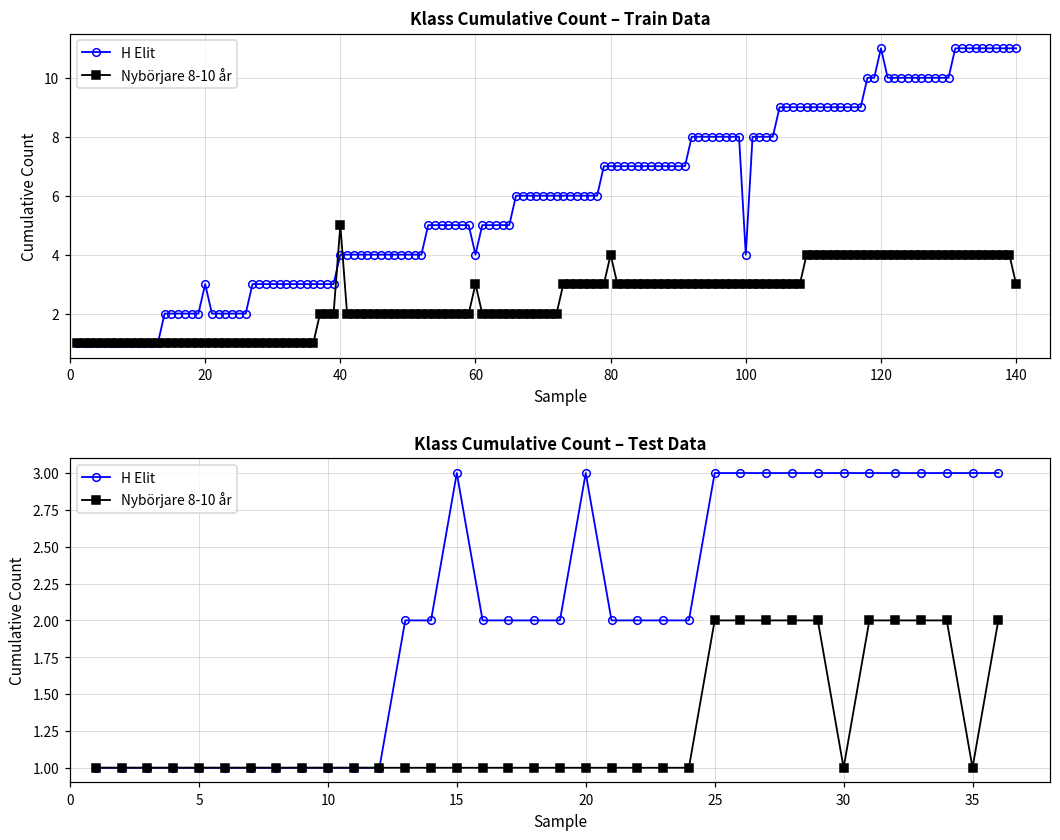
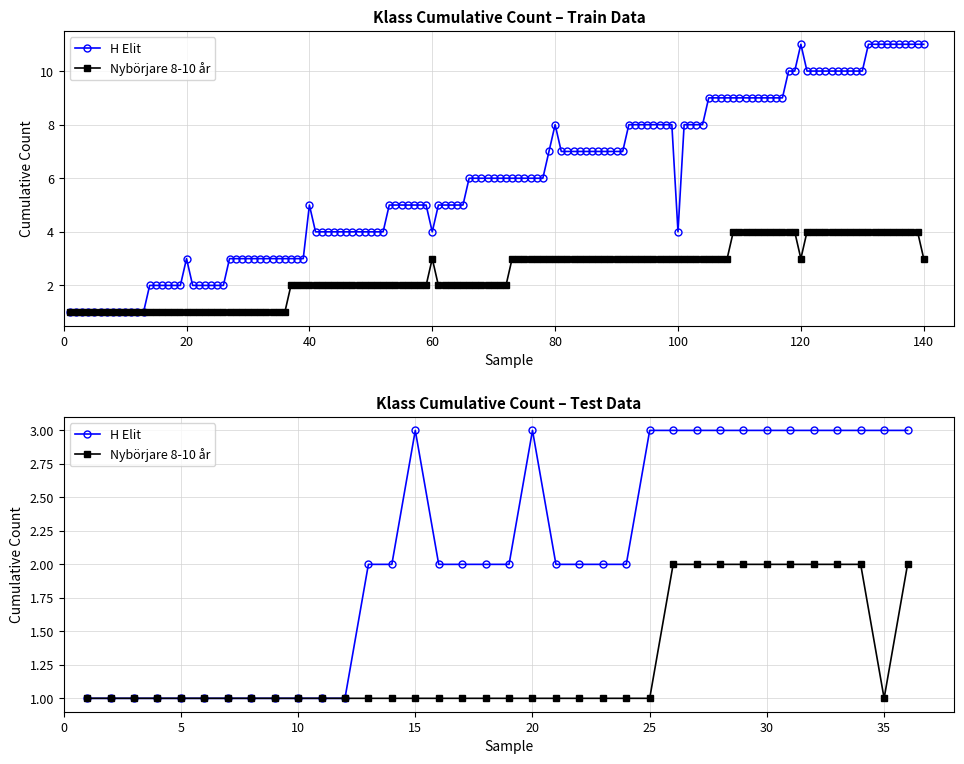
  {
    "Klass Cumulative Count – Train Data": {
      "H Elit": {
        "20": 3,
-       "40": 4,
+       "40": 5,
        "60": 4,
-       "80": 7,
+       "80": 8,
        "100": 4,
        "120": 11,
        "140": 11
      },
      "Nybörjare 8-10 år": {
        "20": 1,
-       "40": 5,
+       "40": 2,
        "60": 3,
-       "80": 4,
+       "80": 3,
        "100": 3,
-       "120": 4,
+       "120": 3,
        "140": 3
      }
    },
    "Klass Cumulative Count – Test Data": {
      "H Elit": {
        "15": 3,
        "20": 3,
        "25": 3,
        "30": 3,
        "35": 3
      },
      "Nybörjare 8-10 år": {
        "15": 1,
        "20": 1,
-       "25": 2,
-       "30": 1,
+       "25": 1,
+       "30": 2,
        "35": 1
      }
    }
  }
